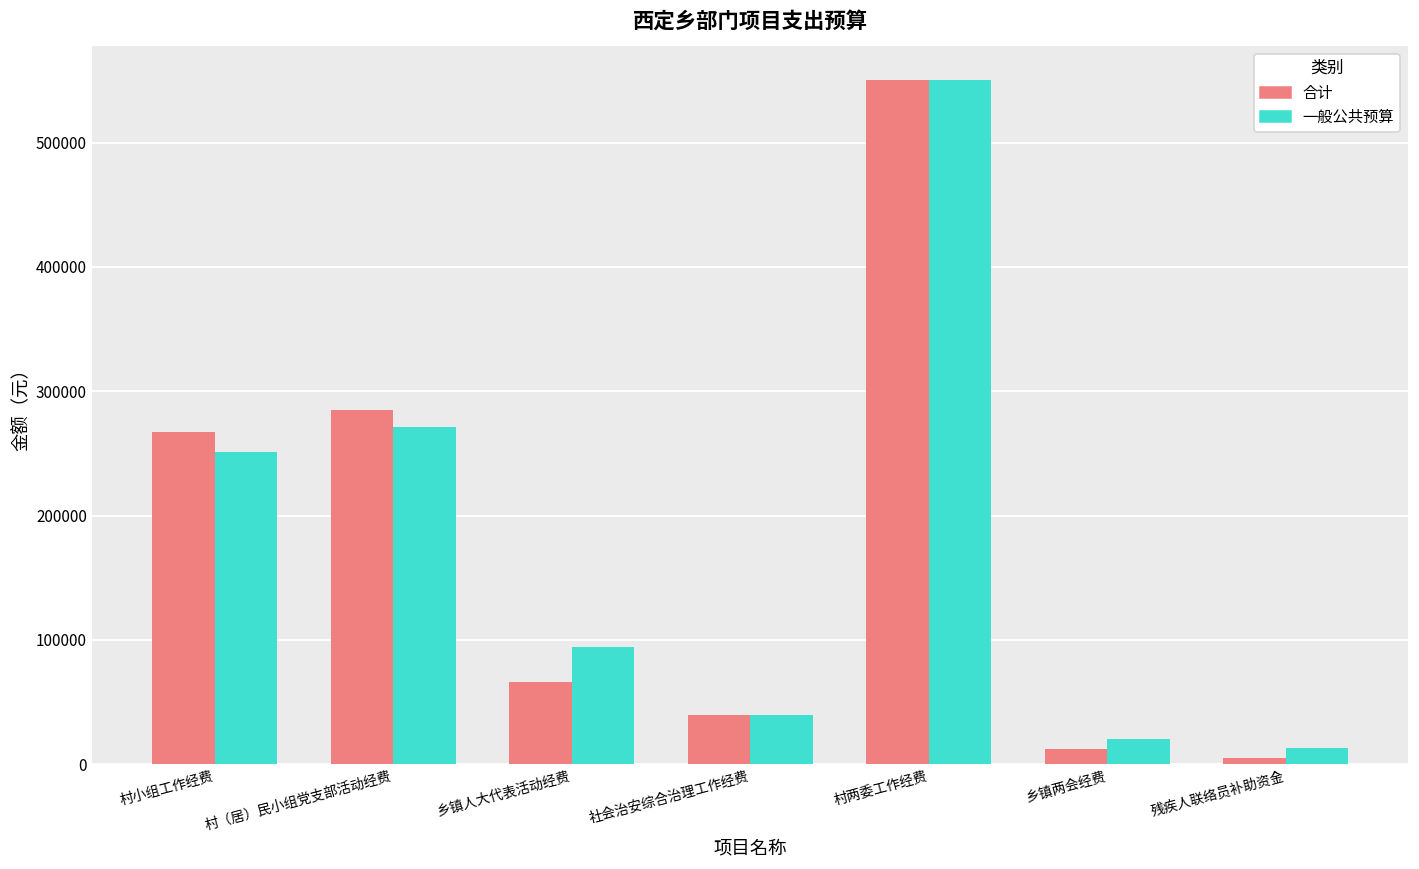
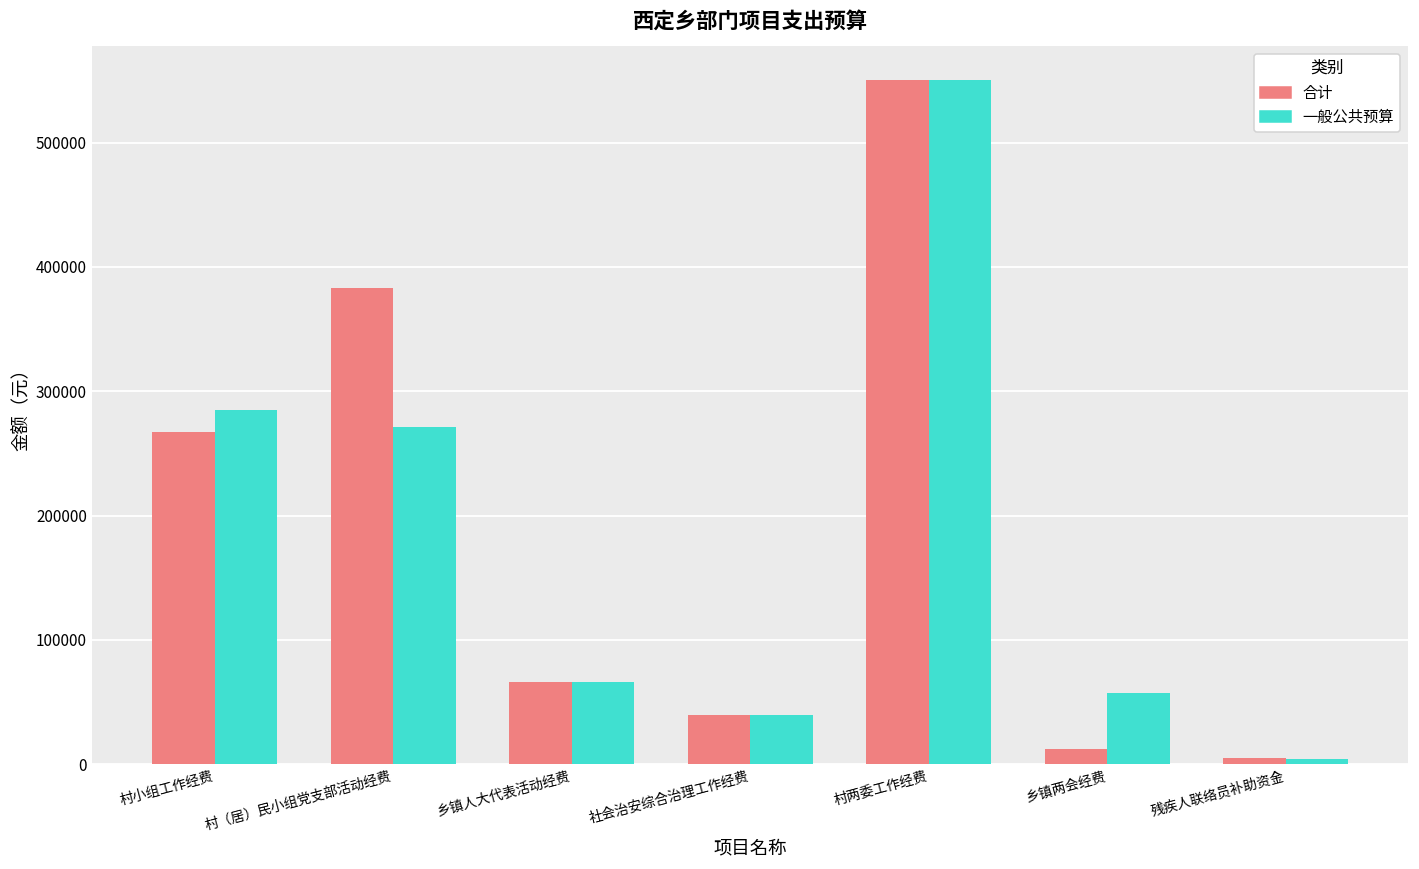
  {
    "合计": {
      "村小组工作经费": 267000,
-     "村（居）民小组党支部活动经费": 285000,
+     "村（居）民小组党支部活动经费": 383000,
      "乡镇人大代表活动经费": 66000,
      "社会治安综合治理工作经费": 40000,
      "村两委工作经费": 550000,
      "乡镇两会经费": 12000,
      "残疾人联络员补助资金": 5000
    },
    "一般公共预算": {
-     "村小组工作经费": 251000,
+     "村小组工作经费": 285000,
      "村（居）民小组党支部活动经费": 271000,
-     "乡镇人大代表活动经费": 95000,
+     "乡镇人大代表活动经费": 66000,
      "社会治安综合治理工作经费": 40000,
      "村两委工作经费": 550000,
-     "乡镇两会经费": 20000,
-     "残疾人联络员补助资金": 13000
+     "乡镇两会经费": 58000,
+     "残疾人联络员补助资金": 4000
    }
  }
